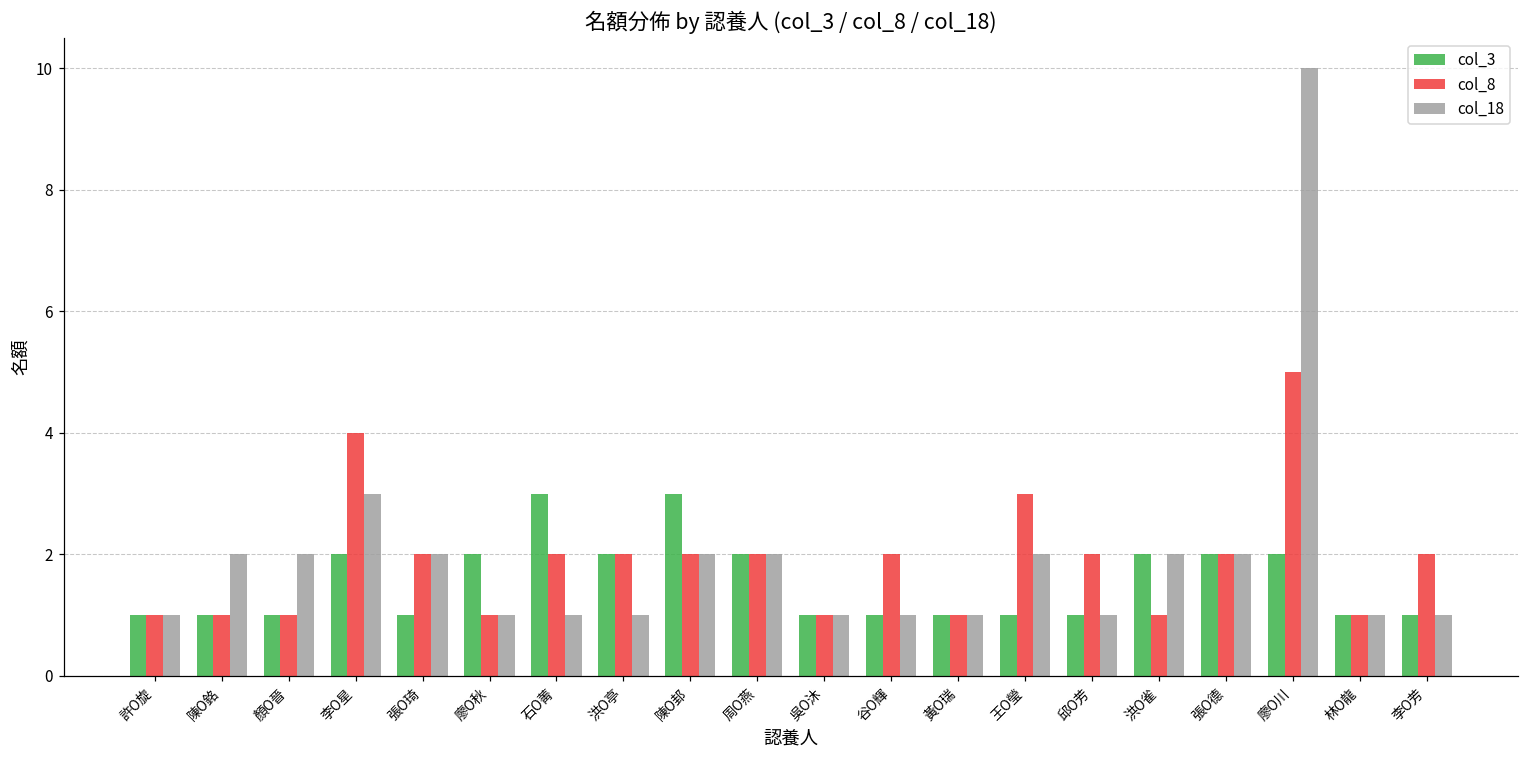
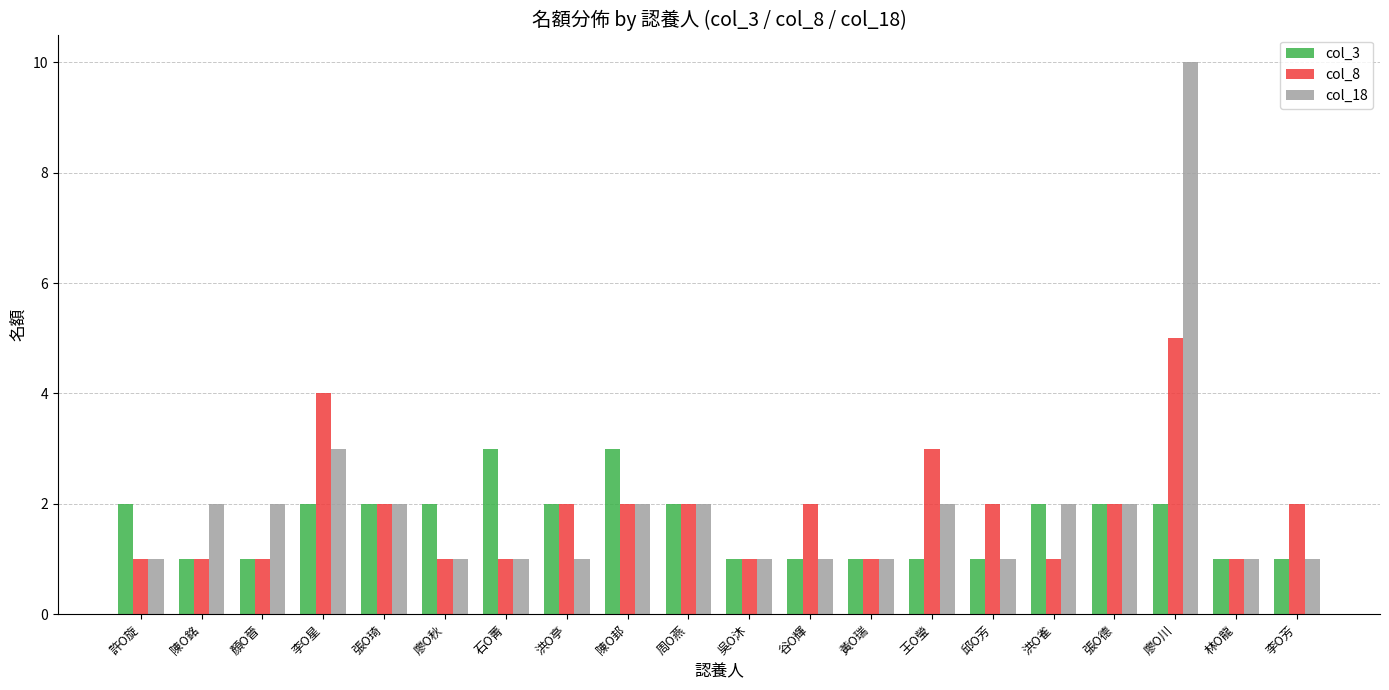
  {
    "col_3": {
-     "許O旋": 1,
+     "許O旋": 2,
      "陳O銘": 1,
      "顏O晉": 1,
      "李O星": 2,
-     "張O琦": 1,
+     "張O琦": 2,
      "廖O秋": 2,
      "石O菁": 3,
      "洪O亭": 2,
      "陳O邽": 3,
      "周O燕": 2,
      "吳O沐": 1,
      "谷O輝": 1,
      "黃O瑞": 1,
      "王O瑩": 1,
      "邱O芳": 1,
      "洪O雀": 2,
      "張O德": 2,
      "廖O川": 2,
      "林O龍": 1,
      "李O芳": 1
    },
    "col_8": {
      "許O旋": 1,
      "陳O銘": 1,
      "顏O晉": 1,
      "李O星": 4,
      "張O琦": 2,
      "廖O秋": 1,
-     "石O菁": 2,
+     "石O菁": 1,
      "洪O亭": 2,
      "陳O邽": 2,
      "周O燕": 2,
      "吳O沐": 1,
      "谷O輝": 2,
      "黃O瑞": 1,
      "王O瑩": 3,
      "邱O芳": 2,
      "洪O雀": 1,
      "張O德": 2,
      "廖O川": 5,
      "林O龍": 1,
      "李O芳": 2
    },
    "col_18": {
      "許O旋": 1,
      "陳O銘": 2,
      "顏O晉": 2,
      "李O星": 3,
      "張O琦": 2,
      "廖O秋": 1,
      "石O菁": 1,
      "洪O亭": 1,
      "陳O邽": 2,
      "周O燕": 2,
      "吳O沐": 1,
      "谷O輝": 1,
      "黃O瑞": 1,
      "王O瑩": 2,
      "邱O芳": 1,
      "洪O雀": 2,
      "張O德": 2,
      "廖O川": 10,
      "林O龍": 1,
      "李O芳": 1
    }
  }
